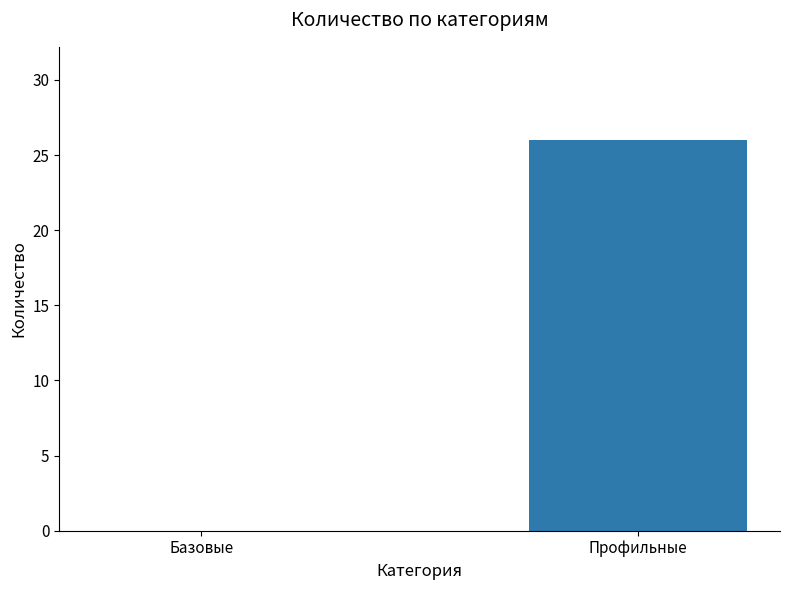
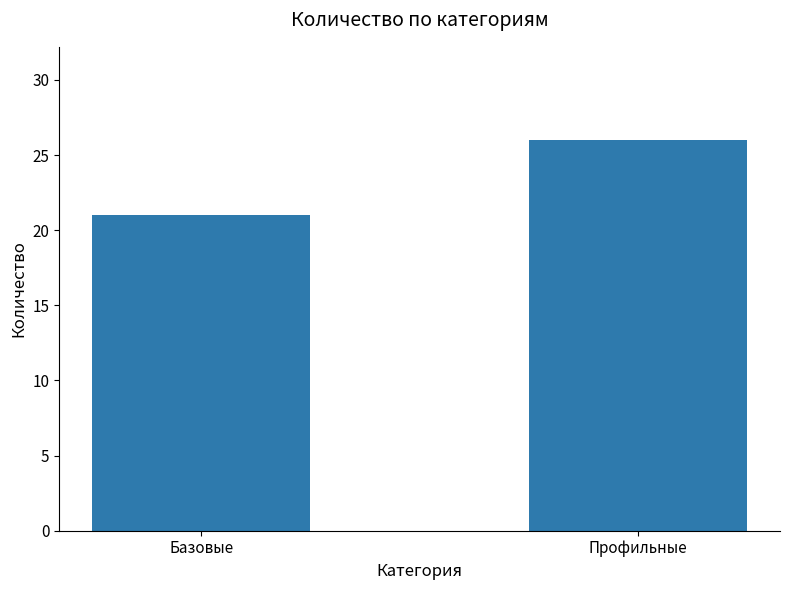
  {
-   "Базовые": 0,
+   "Базовые": 21,
    "Профильные": 26
  }
